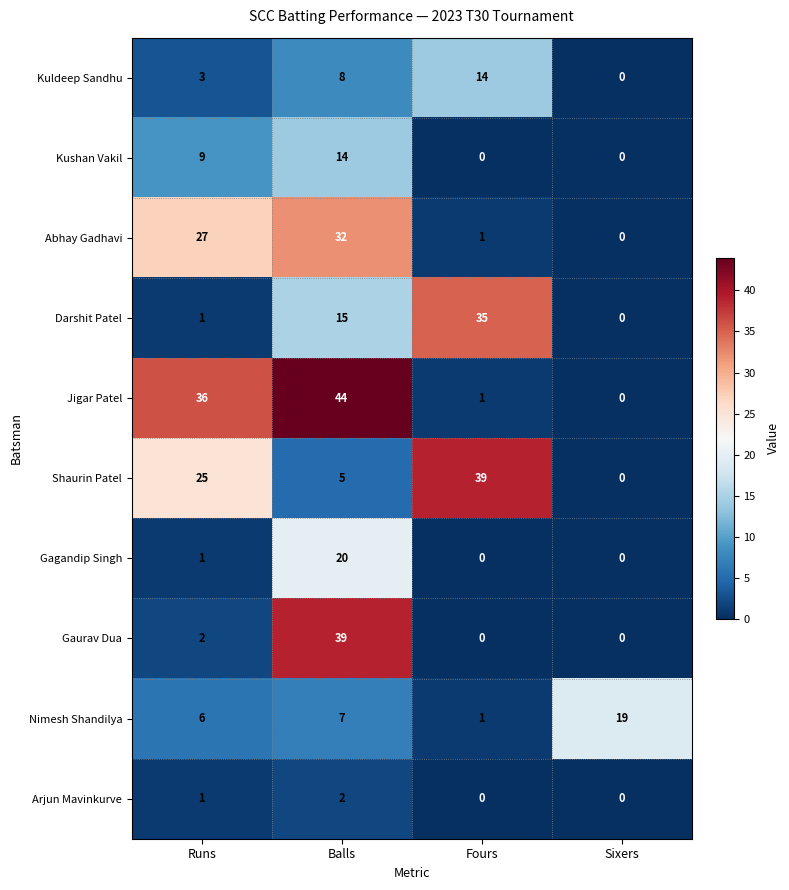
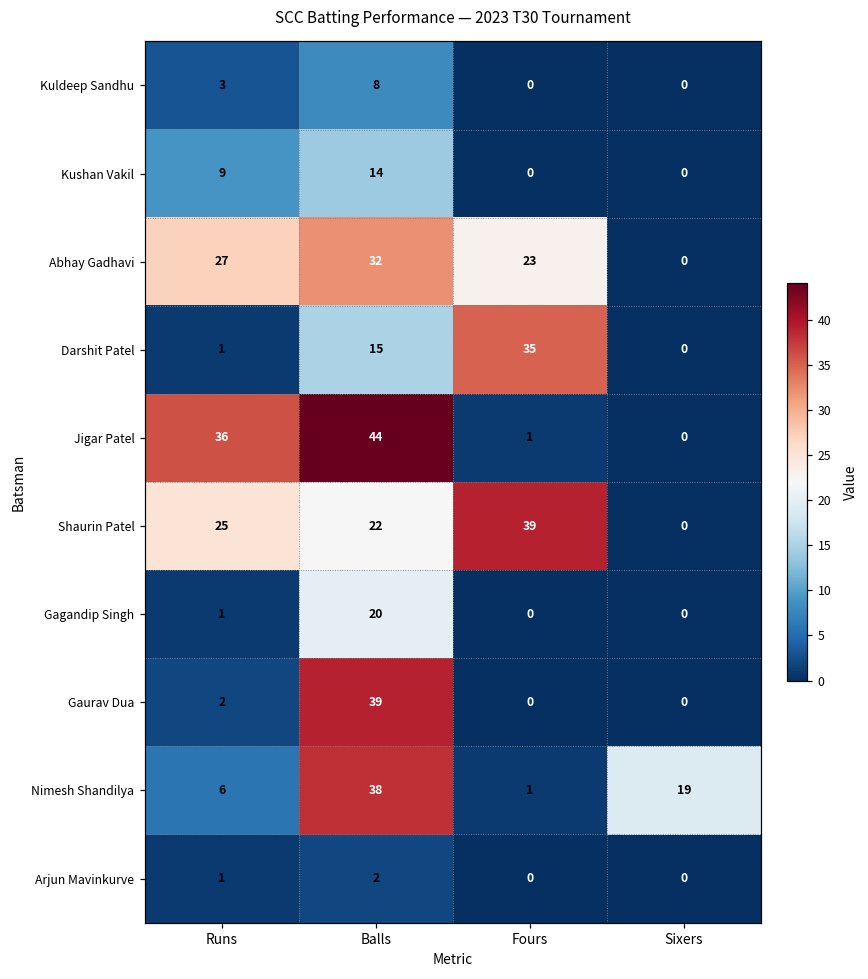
  {
    "Kuldeep Sandhu": {
      "Runs": 3,
      "Balls": 8,
-     "Fours": 14,
+     "Fours": 0,
      "Sixers": 0
    },
    "Kushan Vakil": {
      "Runs": 9,
      "Balls": 14,
      "Fours": 0,
      "Sixers": 0
    },
    "Abhay Gadhavi": {
      "Runs": 27,
      "Balls": 32,
-     "Fours": 1,
+     "Fours": 23,
      "Sixers": 0
    },
    "Darshit Patel": {
      "Runs": 1,
      "Balls": 15,
      "Fours": 35,
      "Sixers": 0
    },
    "Jigar Patel": {
      "Runs": 36,
      "Balls": 44,
      "Fours": 1,
      "Sixers": 0
    },
    "Shaurin Patel": {
      "Runs": 25,
-     "Balls": 5,
+     "Balls": 22,
      "Fours": 39,
      "Sixers": 0
    },
    "Gagandip Singh": {
      "Runs": 1,
      "Balls": 20,
      "Fours": 0,
      "Sixers": 0
    },
    "Gaurav Dua": {
      "Runs": 2,
      "Balls": 39,
      "Fours": 0,
      "Sixers": 0
    },
    "Nimesh Shandilya": {
      "Runs": 6,
-     "Balls": 7,
+     "Balls": 38,
      "Fours": 1,
      "Sixers": 19
    },
    "Arjun Mavinkurve": {
      "Runs": 1,
      "Balls": 2,
      "Fours": 0,
      "Sixers": 0
    }
  }
